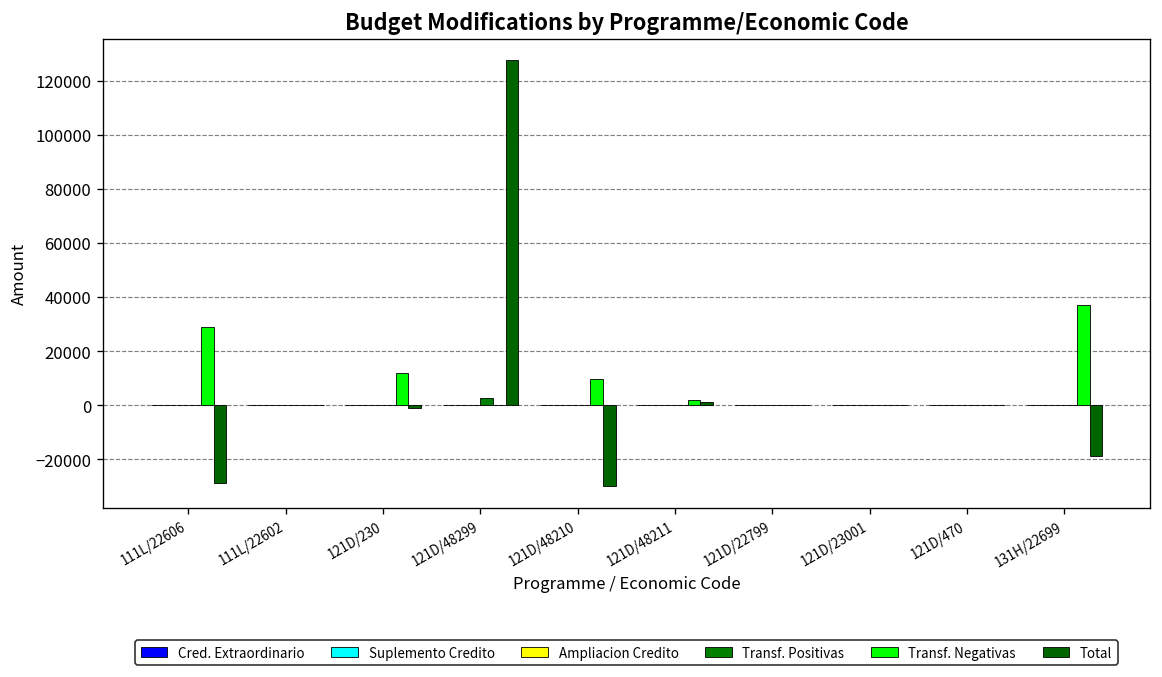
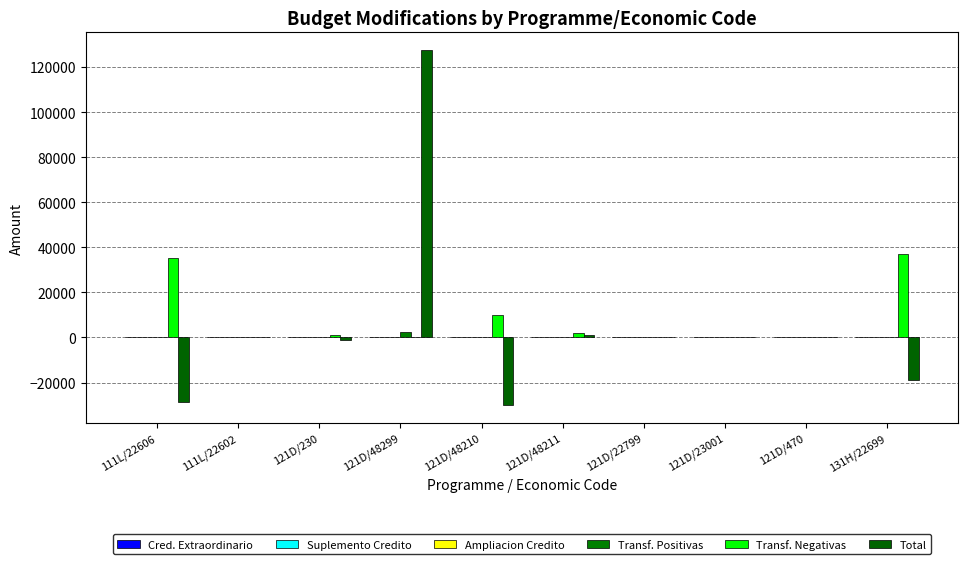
  {
    "Cred. Extraordinario": {
      "111L/22606": 0,
      "111L/22602": 0,
      "121D/230": 0,
      "121D/48299": 0,
      "121D/48210": 0,
      "121D/48211": 0,
      "121D/22799": 0,
      "121D/23001": 0,
      "121D/470": 0,
      "131H/22699": 0
    },
    "Suplemento Credito": {
      "111L/22606": 0,
      "111L/22602": 0,
      "121D/230": 0,
      "121D/48299": 0,
      "121D/48210": 0,
      "121D/48211": 0,
      "121D/22799": 0,
      "121D/23001": 0,
      "121D/470": 0,
      "131H/22699": 0
    },
    "Ampliacion Credito": {
      "111L/22606": 0,
      "111L/22602": 0,
      "121D/230": 0,
      "121D/48299": 0,
      "121D/48210": 0,
      "121D/48211": 0,
      "121D/22799": 0,
      "121D/23001": 0,
      "121D/470": 0,
      "131H/22699": 0
    },
    "Transf. Negativas": {
-     "111L/22606": 29000,
+     "111L/22606": 35000,
      "111L/22602": 0,
-     "121D/230": 12000,
+     "121D/230": 1000,
      "121D/48299": 0,
      "121D/48210": 10000,
      "121D/48211": 2000,
      "121D/22799": 0,
      "121D/23001": 0,
      "121D/470": 0,
      "131H/22699": 37000
    }
  }
